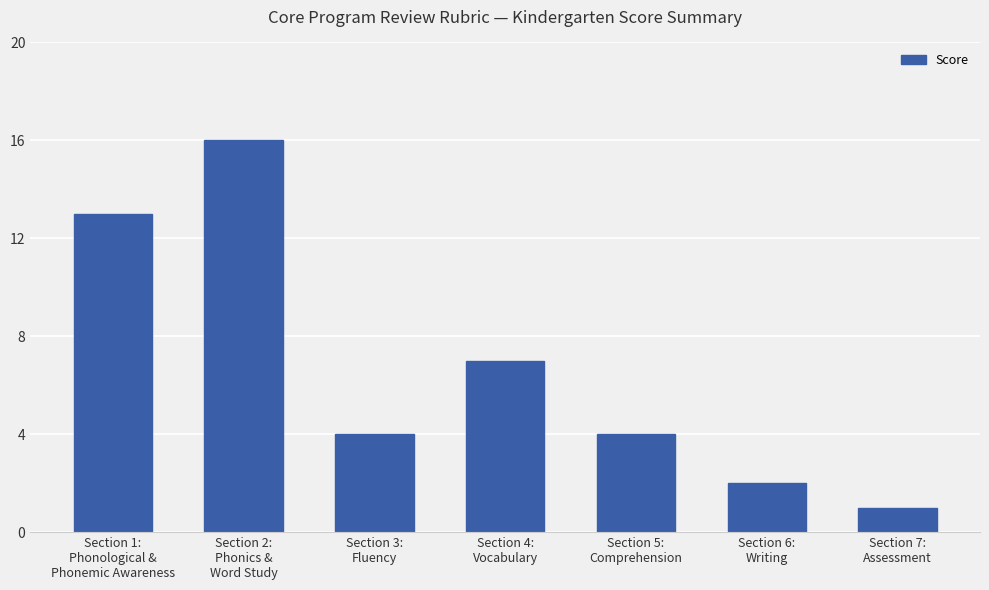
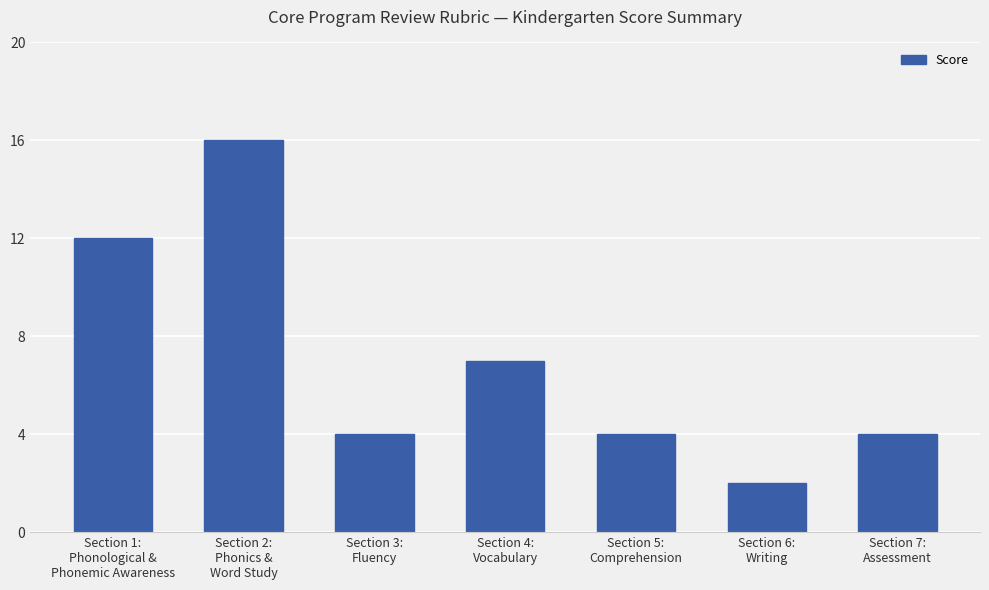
  {
-   "Section 1: Phonological & Phonemic Awareness": 13,
+   "Section 1: Phonological & Phonemic Awareness": 12,
    "Section 2: Phonics & Word Study": 16,
    "Section 3: Fluency": 4,
    "Section 4: Vocabulary": 7,
    "Section 5: Comprehension": 4,
    "Section 6: Writing": 2,
-   "Section 7: Assessment": 1
+   "Section 7: Assessment": 4
  }
